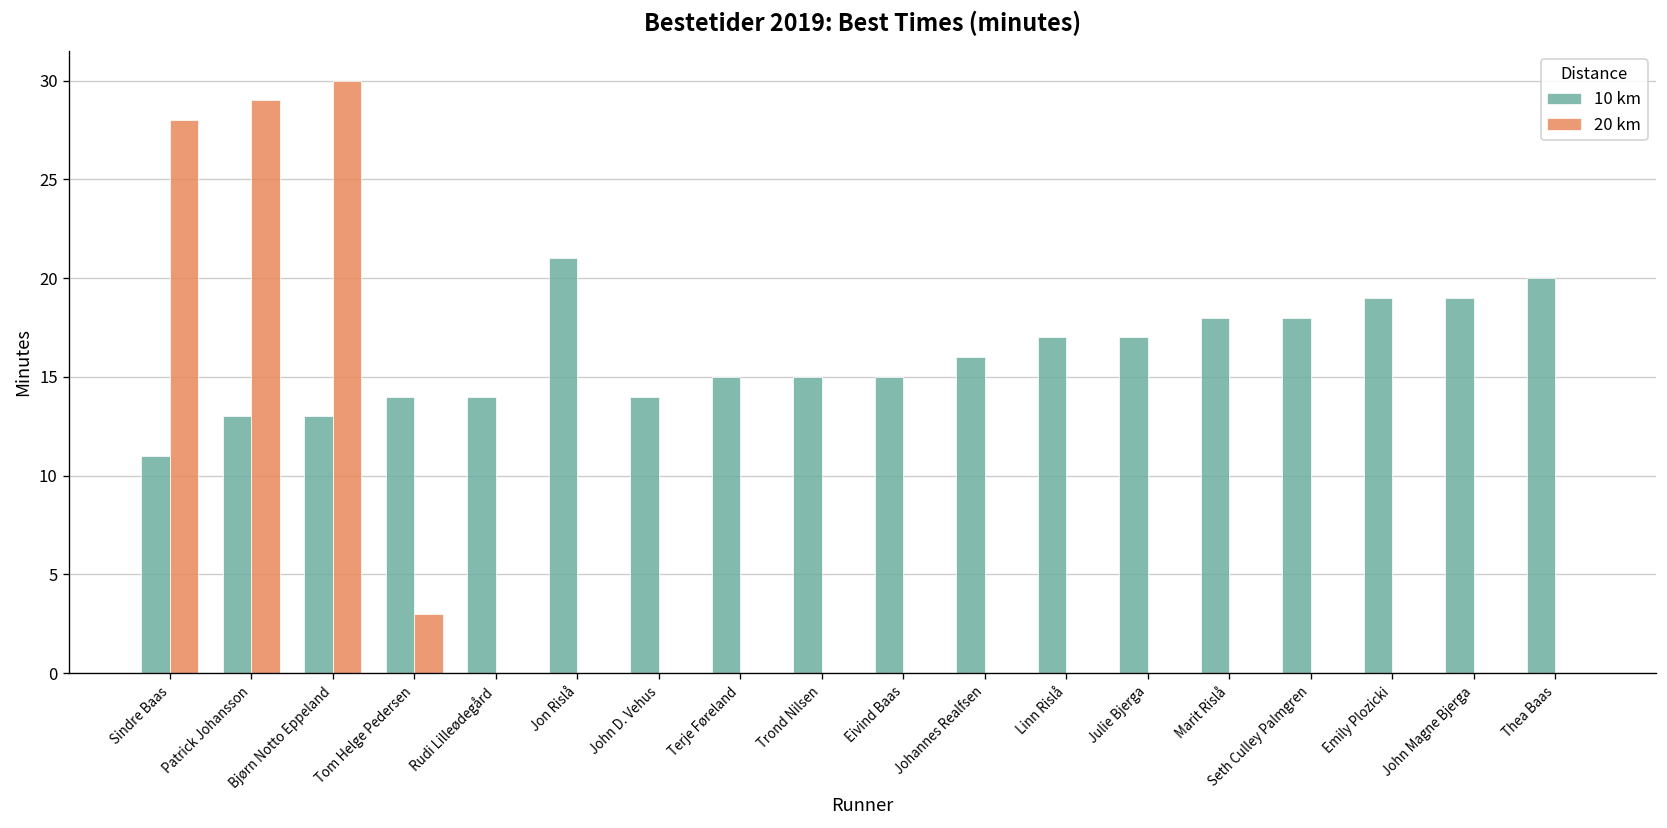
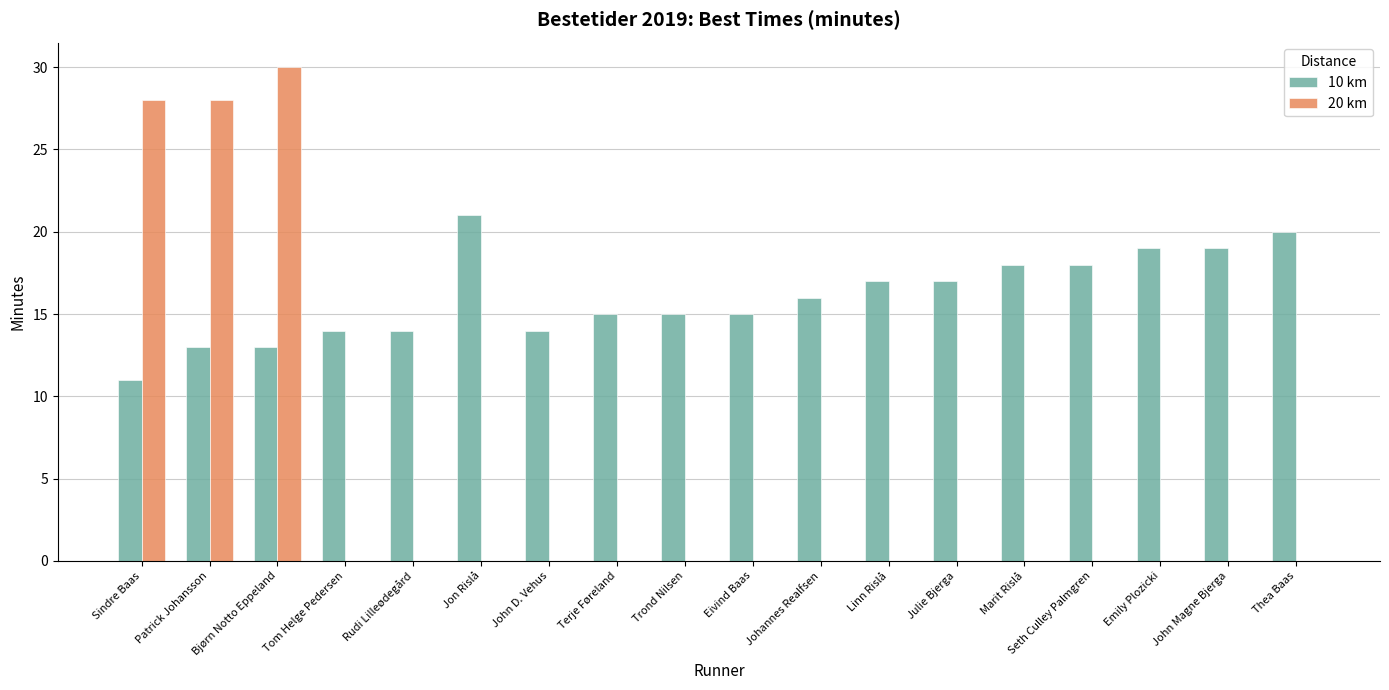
  {
    "10 km": {
      "Sindre Baas": 11,
      "Patrick Johansson": 13,
      "Bjørn Notto Eppeland": 13,
      "Tom Helge Pedersen": 14,
      "Rudi Lilleødegård": 14,
      "Jon Rislå": 21,
      "John D. Vehus": 14,
      "Terje Føreland": 15,
      "Trond Nilsen": 15,
      "Eivind Baas": 15,
      "Johannes Realfsen": 16,
      "Linn Rislå": 17,
      "Julie Bjerga": 17,
      "Marit Rislå": 18,
      "Seth Culley Palmgren": 18,
      "Emily Plozicki": 19,
      "John Magne Bjerga": 19,
      "Thea Baas": 20
    },
    "20 km": {
      "Sindre Baas": 28,
-     "Patrick Johansson": 29,
+     "Patrick Johansson": 28,
      "Bjørn Notto Eppeland": 30,
-     "Tom Helge Pedersen": 3,
+     "Tom Helge Pedersen": 0,
      "Rudi Lilleødegård": 0,
      "Jon Rislå": 0,
      "John D. Vehus": 0,
      "Terje Føreland": 0,
      "Trond Nilsen": 0,
      "Eivind Baas": 0,
      "Johannes Realfsen": 0,
      "Linn Rislå": 0,
      "Julie Bjerga": 0,
      "Marit Rislå": 0,
      "Seth Culley Palmgren": 0,
      "Emily Plozicki": 0,
      "John Magne Bjerga": 0,
      "Thea Baas": 0
    }
  }
